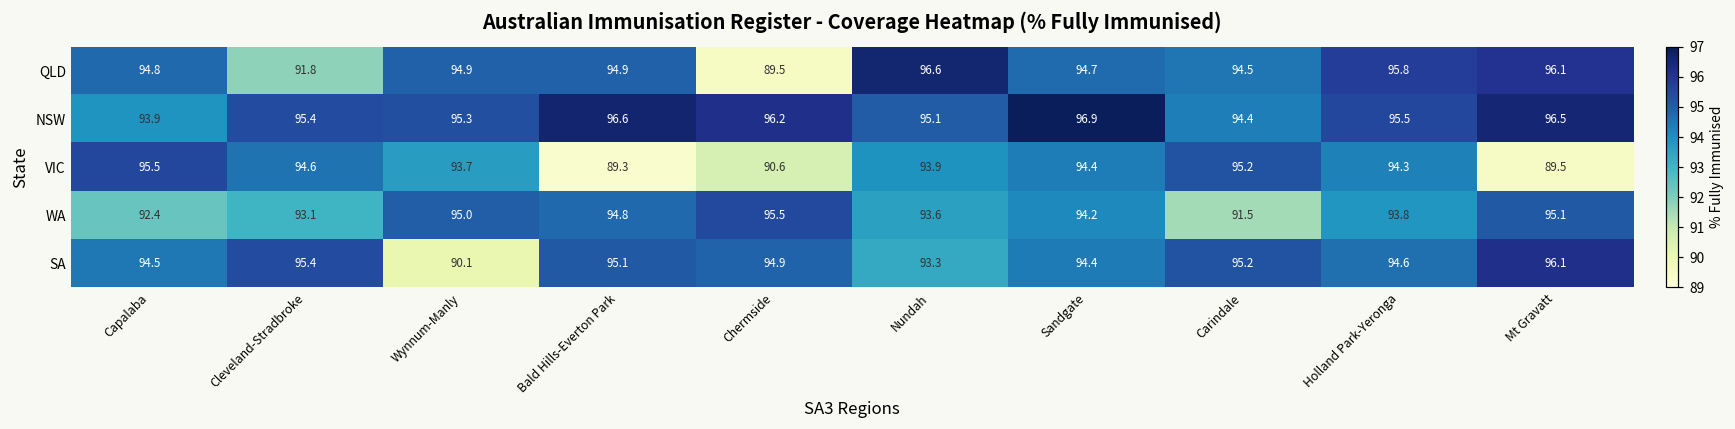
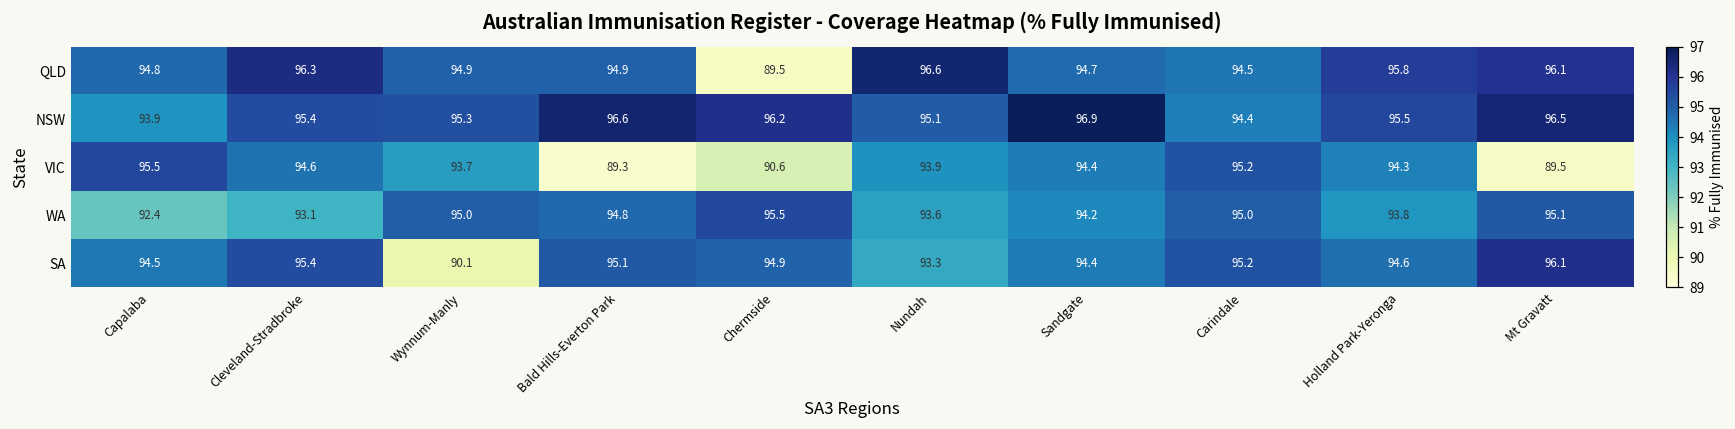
  {
    "QLD": {
      "Capalaba": 94.8,
-     "Cleveland-Stradbroke": 91.8,
+     "Cleveland-Stradbroke": 96.3,
      "Wynnum-Manly": 94.9,
      "Bald Hills-Everton Park": 94.9,
      "Chermside": 89.5,
      "Nundah": 96.6,
      "Sandgate": 94.7,
      "Carindale": 94.5,
      "Holland Park-Yeronga": 95.8,
      "Mt Gravatt": 96.1
    },
    "NSW": {
      "Capalaba": 93.9,
      "Cleveland-Stradbroke": 95.4,
      "Wynnum-Manly": 95.3,
      "Bald Hills-Everton Park": 96.6,
      "Chermside": 96.2,
      "Nundah": 95.1,
      "Sandgate": 96.9,
      "Carindale": 94.4,
      "Holland Park-Yeronga": 95.5,
      "Mt Gravatt": 96.5
    },
    "VIC": {
      "Capalaba": 95.5,
      "Cleveland-Stradbroke": 94.6,
      "Wynnum-Manly": 93.7,
      "Bald Hills-Everton Park": 89.3,
      "Chermside": 90.6,
      "Nundah": 93.9,
      "Sandgate": 94.4,
      "Carindale": 95.2,
      "Holland Park-Yeronga": 94.3,
      "Mt Gravatt": 89.5
    },
    "WA": {
      "Capalaba": 92.4,
      "Cleveland-Stradbroke": 93.1,
      "Wynnum-Manly": 95.0,
      "Bald Hills-Everton Park": 94.8,
      "Chermside": 95.5,
      "Nundah": 93.6,
      "Sandgate": 94.2,
-     "Carindale": 91.5,
+     "Carindale": 95.0,
      "Holland Park-Yeronga": 93.8,
      "Mt Gravatt": 95.1
    },
    "SA": {
      "Capalaba": 94.5,
      "Cleveland-Stradbroke": 95.4,
      "Wynnum-Manly": 90.1,
      "Bald Hills-Everton Park": 95.1,
      "Chermside": 94.9,
      "Nundah": 93.3,
      "Sandgate": 94.4,
      "Carindale": 95.2,
      "Holland Park-Yeronga": 94.6,
      "Mt Gravatt": 96.1
    }
  }
